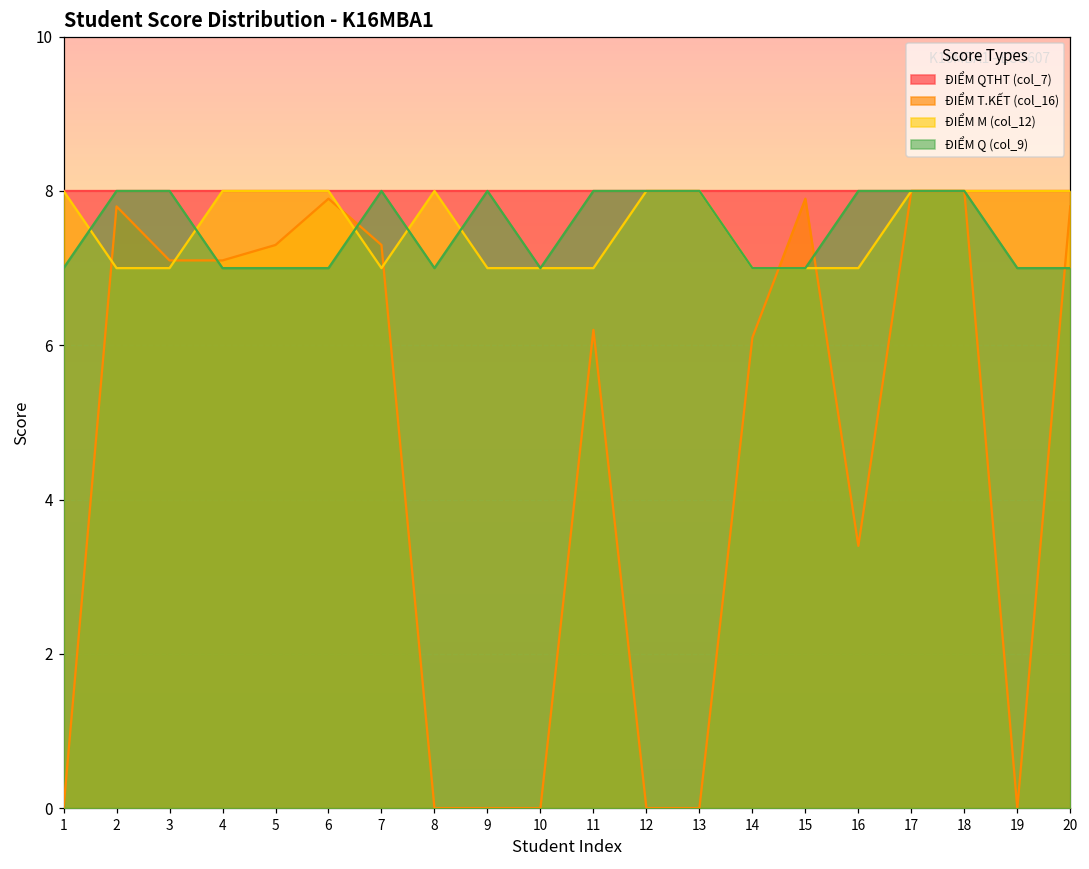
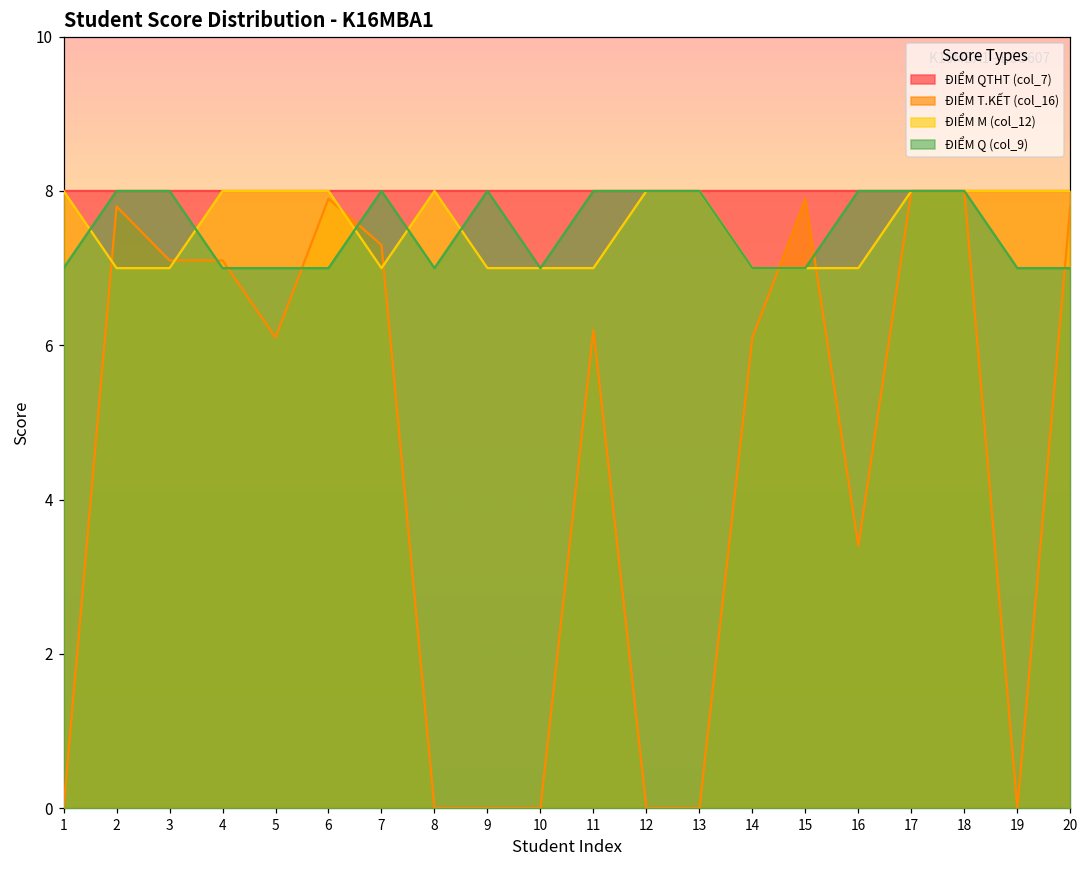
  {
    "ĐIỂM QTHT (col_7)": {
      "10": 8.0,
      "14": 8.0,
      "15": 8.0
    },
    "ĐIỂM T.KẾT (col_16)": {
      "1": 0.0,
      "2": 7.8,
      "3": 7.1,
      "4": 7.1,
-     "5": 7.3,
+     "5": 6.1,
      "6": 7.9,
      "7": 7.3,
      "8": 0.0,
      "9": 0.0,
      "10": 0.0,
      "11": 6.2,
      "12": 0.0,
      "13": 0.0,
      "14": 6.1,
      "15": 7.9,
      "16": 3.4,
      "19": 0.0,
      "20": 7.8
    },
    "ĐIỂM M (col_12)": {
      "2": 7.0,
      "3": 7.0,
      "7": 7.0,
      "9": 7.0,
      "11": 7.0,
      "16": 7.0
    },
    "ĐIỂM Q (col_9)": {
      "1": 7.0,
      "4": 7.0,
      "5": 7.0,
      "6": 7.0,
      "8": 7.0,
      "19": 7.0,
      "20": 7.0
    }
  }
